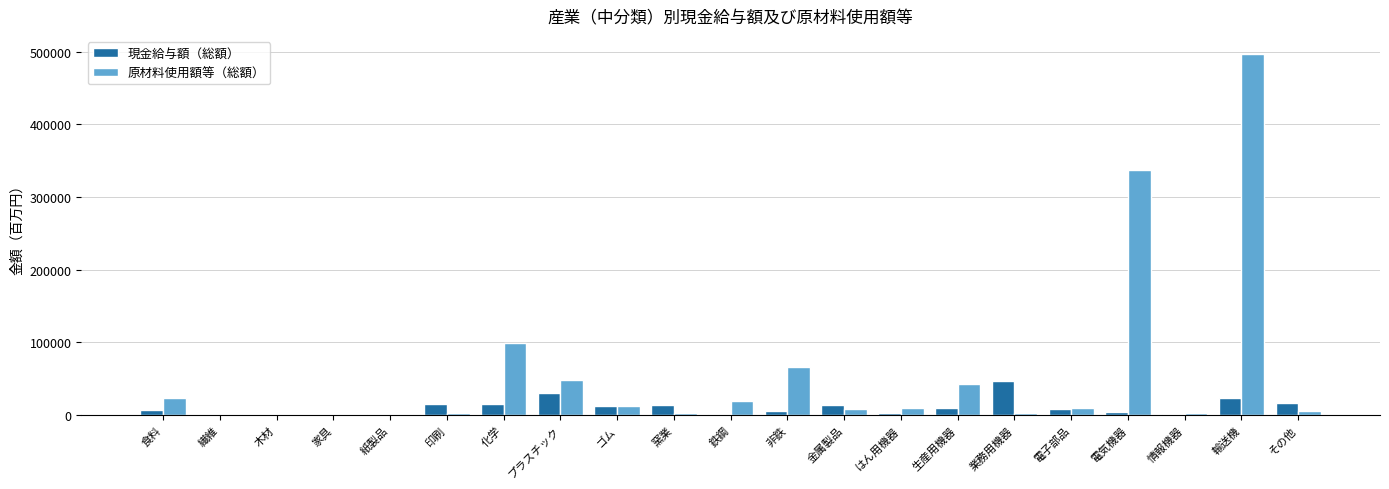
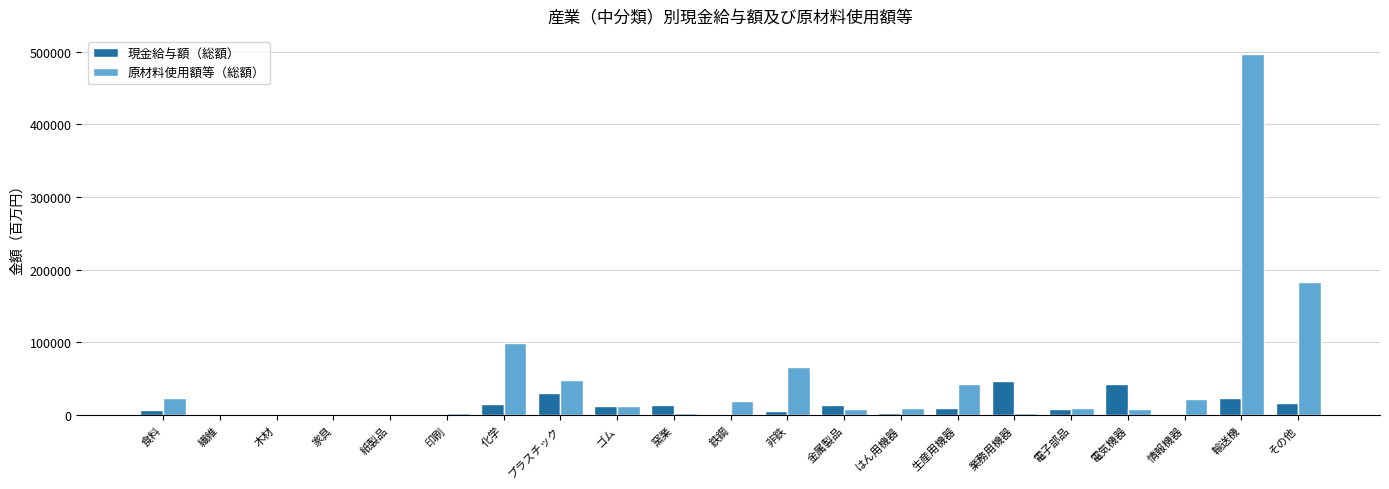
  {
    "現金給与額（総額）": {
      "食料": 10000,
-     "印刷": 20000,
+     "印刷": 0,
      "化学": 10000,
      "プラスチック": 30000,
      "ゴム": 10000,
      "窯業": 10000,
      "非鉄": 10000,
      "金属製品": 10000,
      "はん用機器": 0,
      "生産用機器": 10000,
      "業務用機器": 50000,
      "電子部品": 10000,
-     "電気機器": 0,
+     "電気機器": 40000,
      "輸送機": 20000,
      "その他": 20000
    },
    "原材料使用額等（総額）": {
      "食料": 20000,
      "化学": 100000,
      "プラスチック": 50000,
      "ゴム": 10000,
      "鉄鋼": 20000,
      "非鉄": 70000,
      "金属製品": 10000,
      "はん用機器": 10000,
      "生産用機器": 40000,
      "電子部品": 10000,
-     "電気機器": 340000,
-     "情報機器": 0,
+     "電気機器": 10000,
+     "情報機器": 20000,
      "輸送機": 500000,
-     "その他": 10000
+     "その他": 180000
    }
  }
